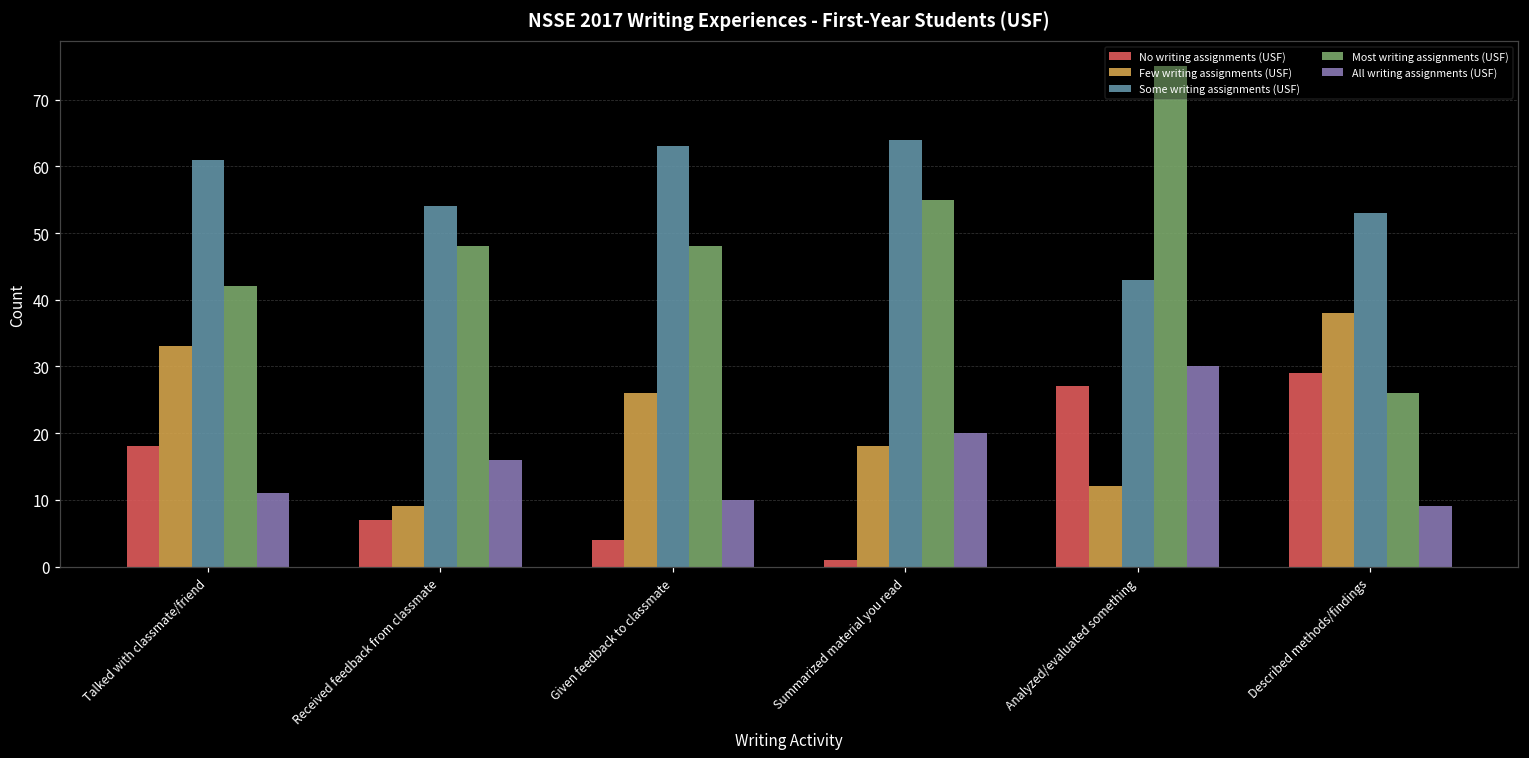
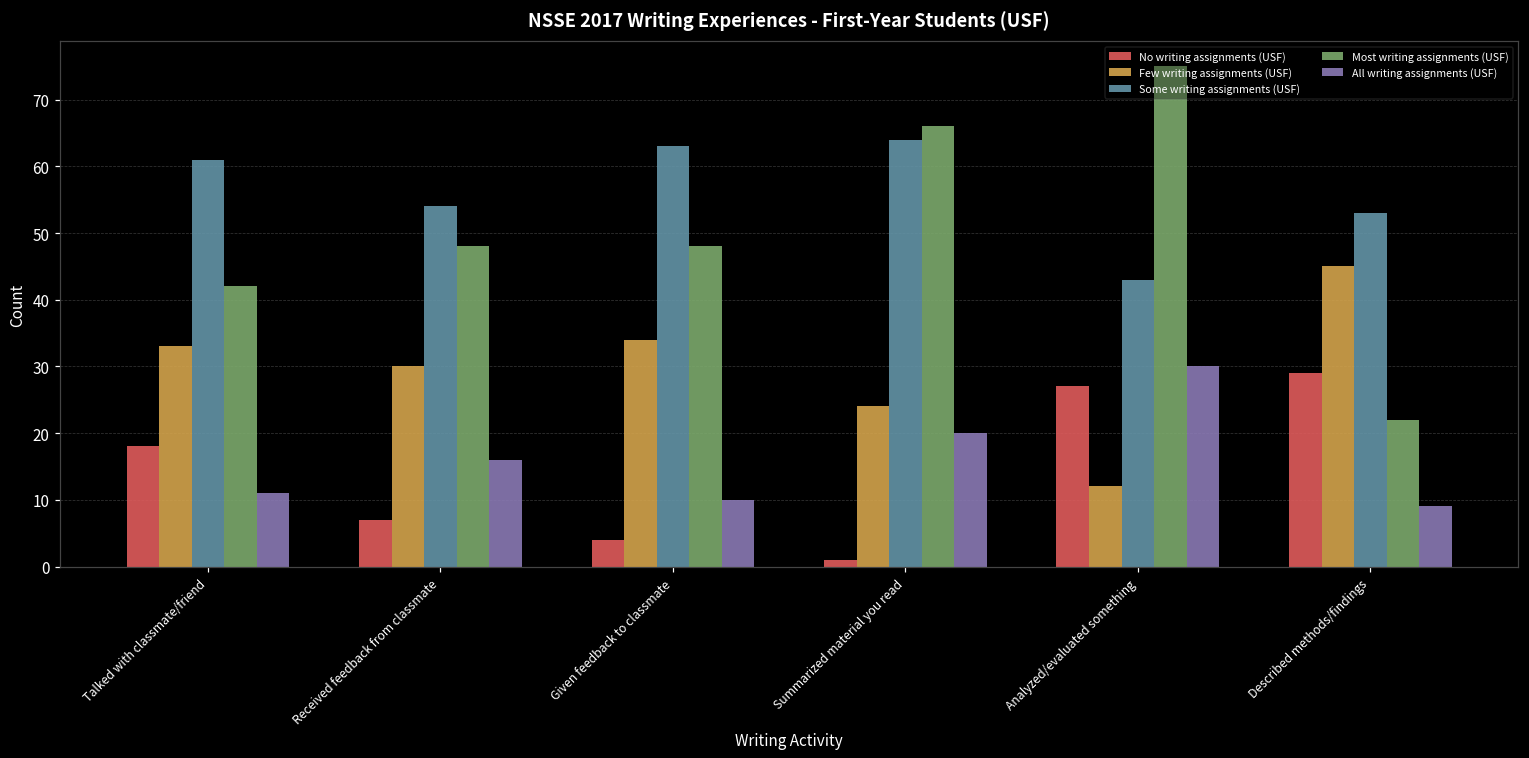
  {
    "No writing assignments (USF)": {
      "Talked with classmate/friend": 18,
      "Received feedback from classmate": 7,
      "Given feedback to classmate": 4,
      "Summarized material you read": 1,
      "Analyzed/evaluated something": 27,
      "Described methods/findings": 29
    },
    "Few writing assignments (USF)": {
      "Talked with classmate/friend": 33,
-     "Received feedback from classmate": 9,
-     "Given feedback to classmate": 26,
-     "Summarized material you read": 18,
+     "Received feedback from classmate": 30,
+     "Given feedback to classmate": 34,
+     "Summarized material you read": 24,
      "Analyzed/evaluated something": 12,
-     "Described methods/findings": 38
+     "Described methods/findings": 45
    },
    "Most writing assignments (USF)": {
      "Talked with classmate/friend": 42,
      "Received feedback from classmate": 48,
      "Given feedback to classmate": 48,
-     "Summarized material you read": 55,
-     "Described methods/findings": 26
+     "Summarized material you read": 66,
+     "Described methods/findings": 22
    }
  }
